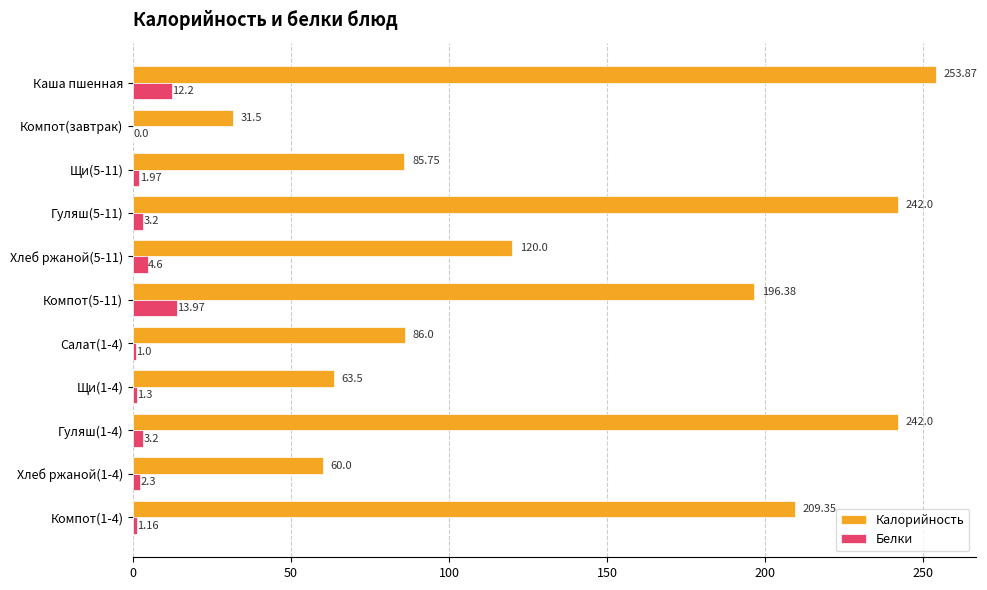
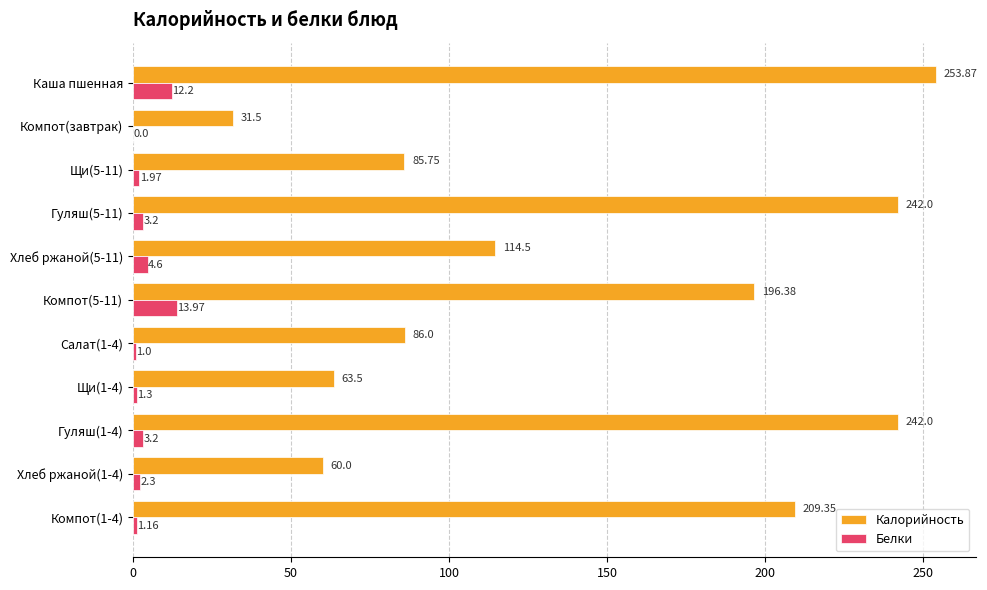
  {
    "Калорийность": {
      "Каша пшенная": 253.87,
      "Компот(завтрак)": 31.5,
      "Щи(5-11)": 85.75,
      "Гуляш(5-11)": 242.0,
-     "Хлеб ржаной(5-11)": 120.0,
+     "Хлеб ржаной(5-11)": 114.5,
      "Компот(5-11)": 196.38,
      "Салат(1-4)": 86.0,
      "Щи(1-4)": 63.5,
      "Гуляш(1-4)": 242.0,
      "Хлеб ржаной(1-4)": 60.0
    },
    "Белки": {
      "Каша пшенная": 12.2,
      "Компот(завтрак)": 0.0,
      "Щи(5-11)": 1.97,
      "Гуляш(5-11)": 3.2,
      "Хлеб ржаной(5-11)": 4.6,
      "Компот(5-11)": 13.97,
      "Салат(1-4)": 1.0,
      "Щи(1-4)": 1.3,
      "Гуляш(1-4)": 3.2,
      "Хлеб ржаной(1-4)": 2.3,
      "Компот(1-4)": 1.16
    }
  }
